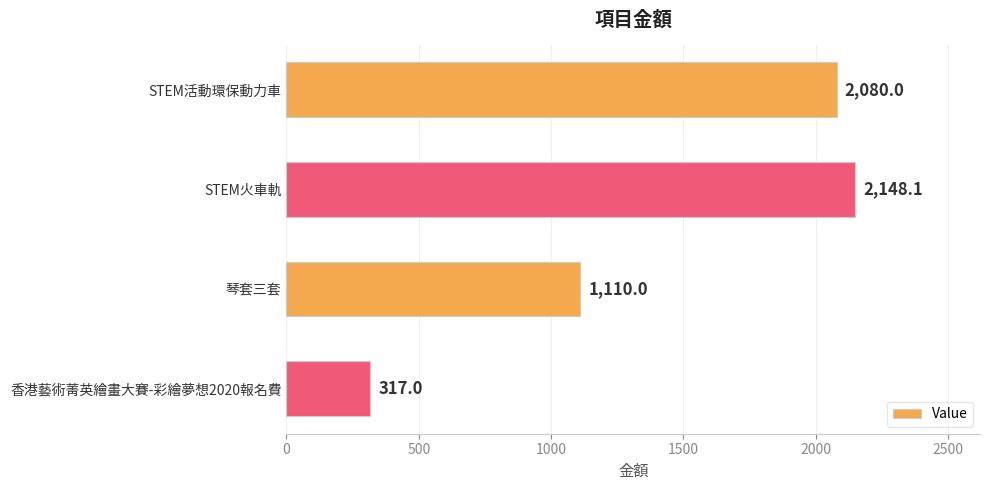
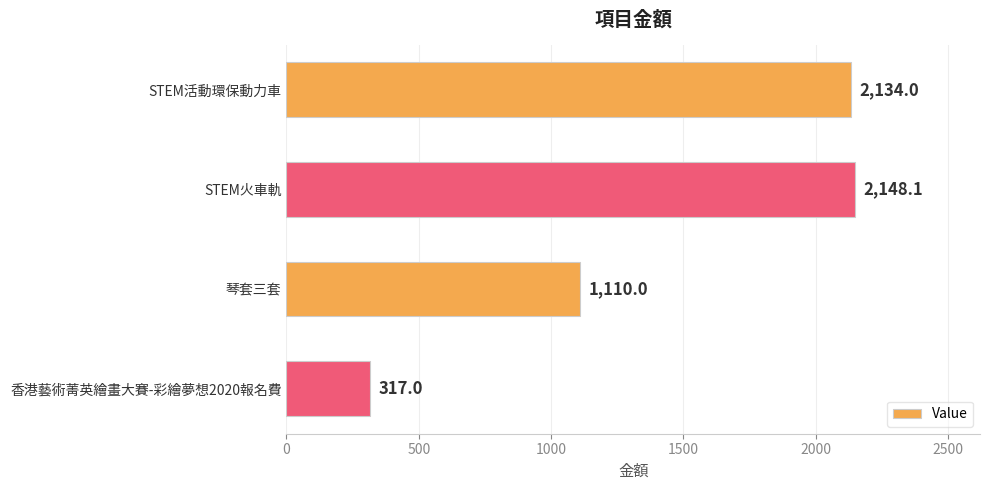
  {
-   "STEM活動環保動力車": "2,080.0",
+   "STEM活動環保動力車": "2,134.0",
    "STEM火車軌": "2,148.1",
    "琴套三套": "1,110.0",
    "香港藝術菁英繪畫大賽-彩繪夢想2020報名費": "317.0"
  }
